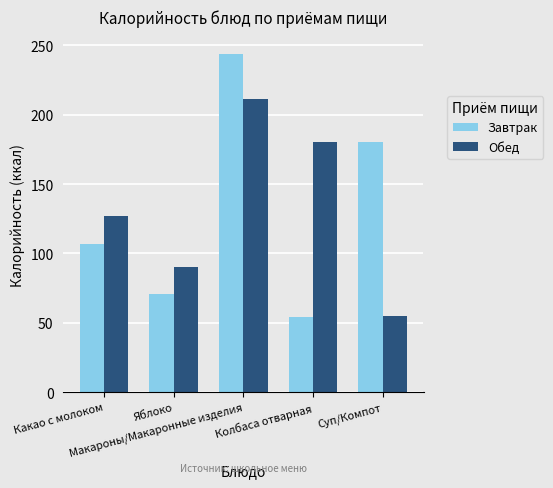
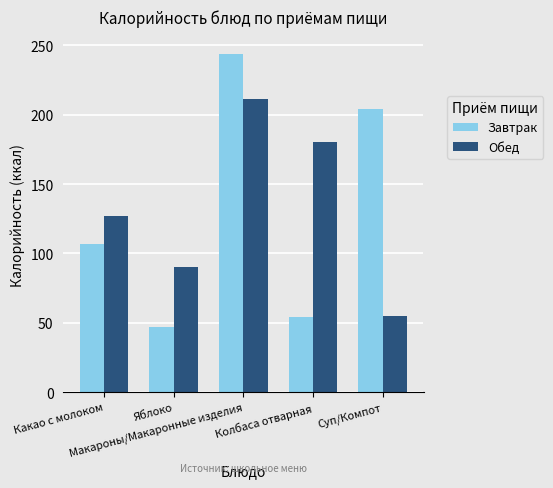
  {
    "Завтрак": {
      "Какао с молоком": 107,
-     "Яблоко": 71,
+     "Яблоко": 47,
      "Макароны/Макаронные изделия": 244,
      "Колбаса отварная": 54,
-     "Суп/Компот": 180
+     "Суп/Компот": 204
    },
    "Обед": {
      "Какао с молоком": 127,
      "Яблоко": 90,
      "Макароны/Макаронные изделия": 211,
      "Колбаса отварная": 180,
      "Суп/Компот": 55
    }
  }
